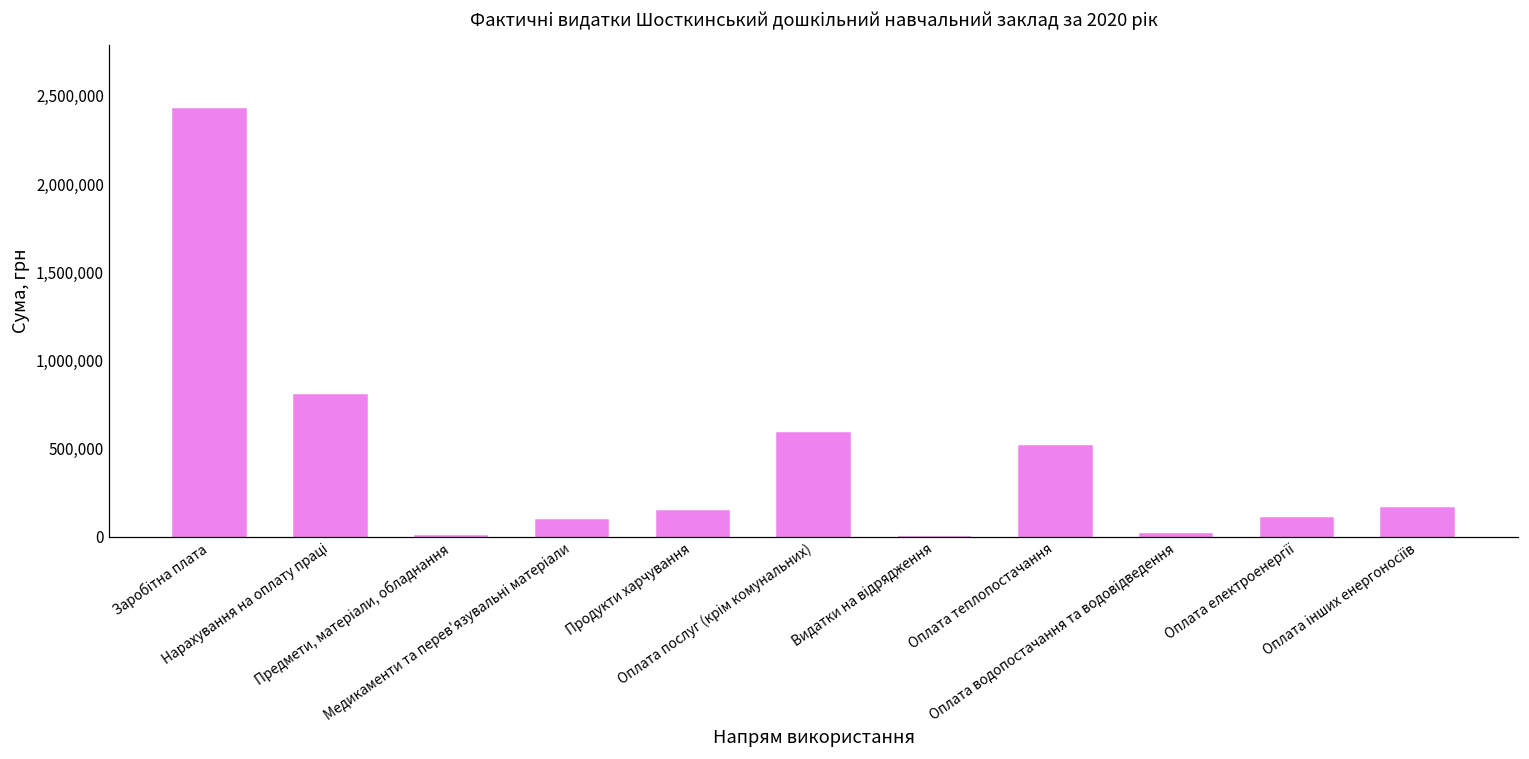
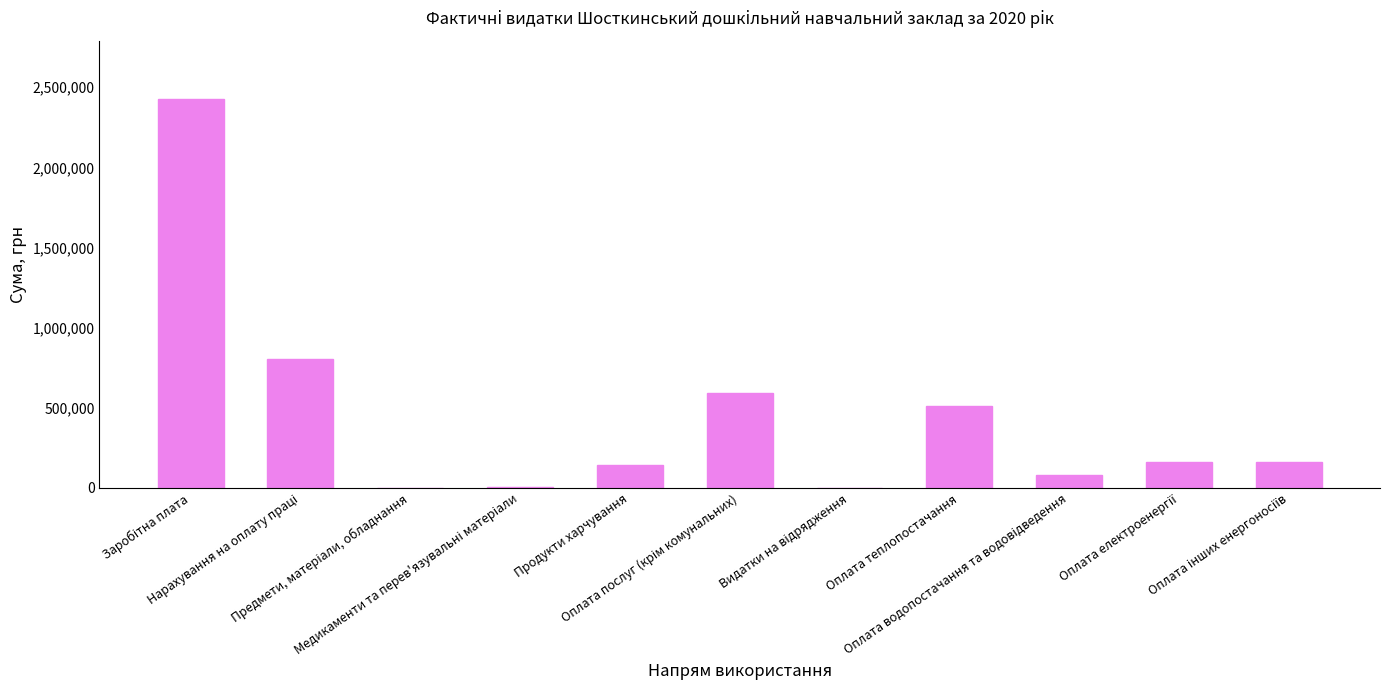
  {
    "Заробітна плата": "2,430,000",
    "Нарахування на оплату праці": "810,000",
-   "Медикаменти та перев'язувальні матеріали": "100,000",
+   "Медикаменти та перев'язувальні матеріали": "10,000",
    "Продукти харчування": "140,000",
    "Оплата послуг (крім комунальних)": "590,000",
    "Оплата теплопостачання": "510,000",
-   "Оплата водопостачання та водовідведення": "20,000",
-   "Оплата електроенергії": "110,000",
+   "Оплата водопостачання та водовідведення": "80,000",
+   "Оплата електроенергії": "160,000",
    "Оплата інших енергоносіїв": "160,000"
  }
